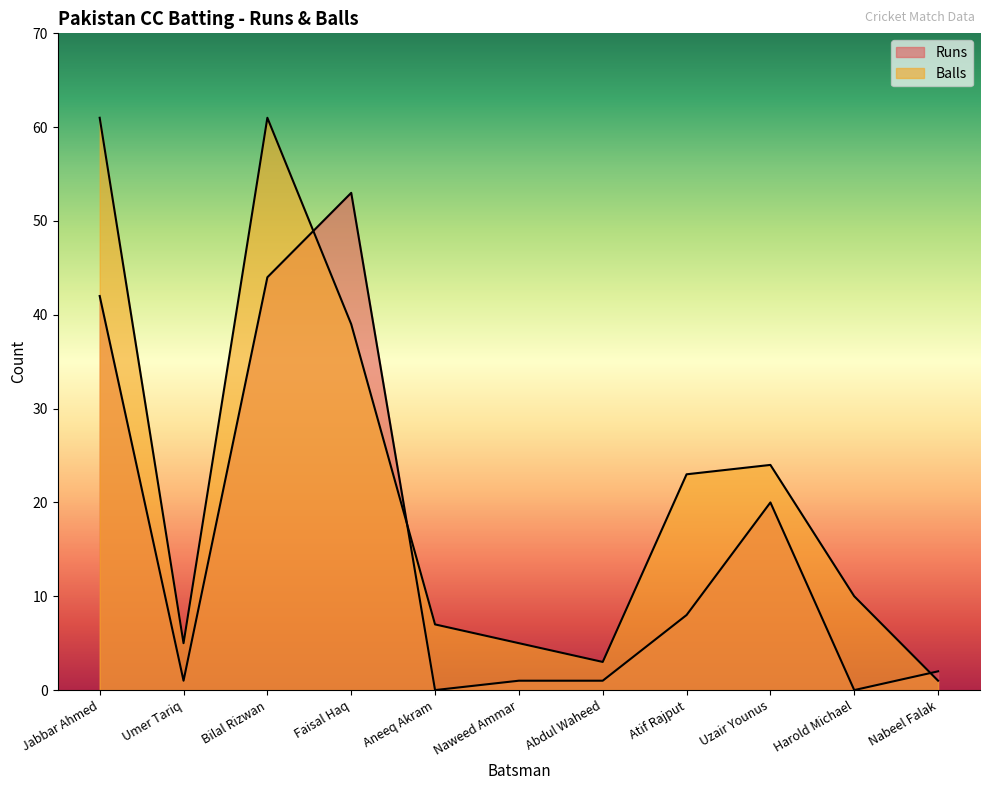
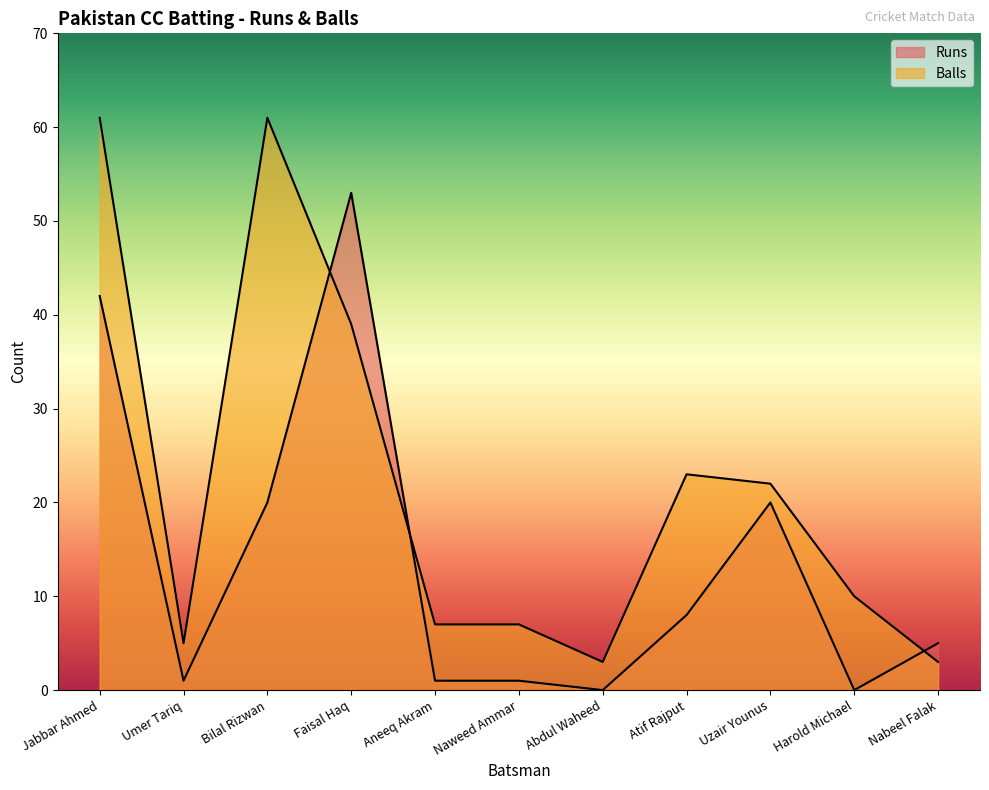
  {
    "Runs": {
      "Jabbar Ahmed": 42,
      "Umer Tariq": 1,
-     "Bilal Rizwan": 44,
+     "Bilal Rizwan": 20,
      "Faisal Haq": 53,
-     "Aneeq Akram": 0,
+     "Aneeq Akram": 1,
      "Naweed Ammar": 1,
-     "Abdul Waheed": 1,
+     "Abdul Waheed": 0,
      "Atif Rajput": 8,
      "Uzair Younus": 20,
      "Harold Michael": 0,
-     "Nabeel Falak": 2
+     "Nabeel Falak": 5
    },
    "Balls": {
      "Jabbar Ahmed": 61,
      "Umer Tariq": 5,
      "Bilal Rizwan": 61,
      "Faisal Haq": 39,
      "Aneeq Akram": 7,
-     "Naweed Ammar": 5,
+     "Naweed Ammar": 7,
      "Abdul Waheed": 3,
      "Atif Rajput": 23,
-     "Uzair Younus": 24,
+     "Uzair Younus": 22,
      "Harold Michael": 10,
-     "Nabeel Falak": 1
+     "Nabeel Falak": 3
    }
  }
